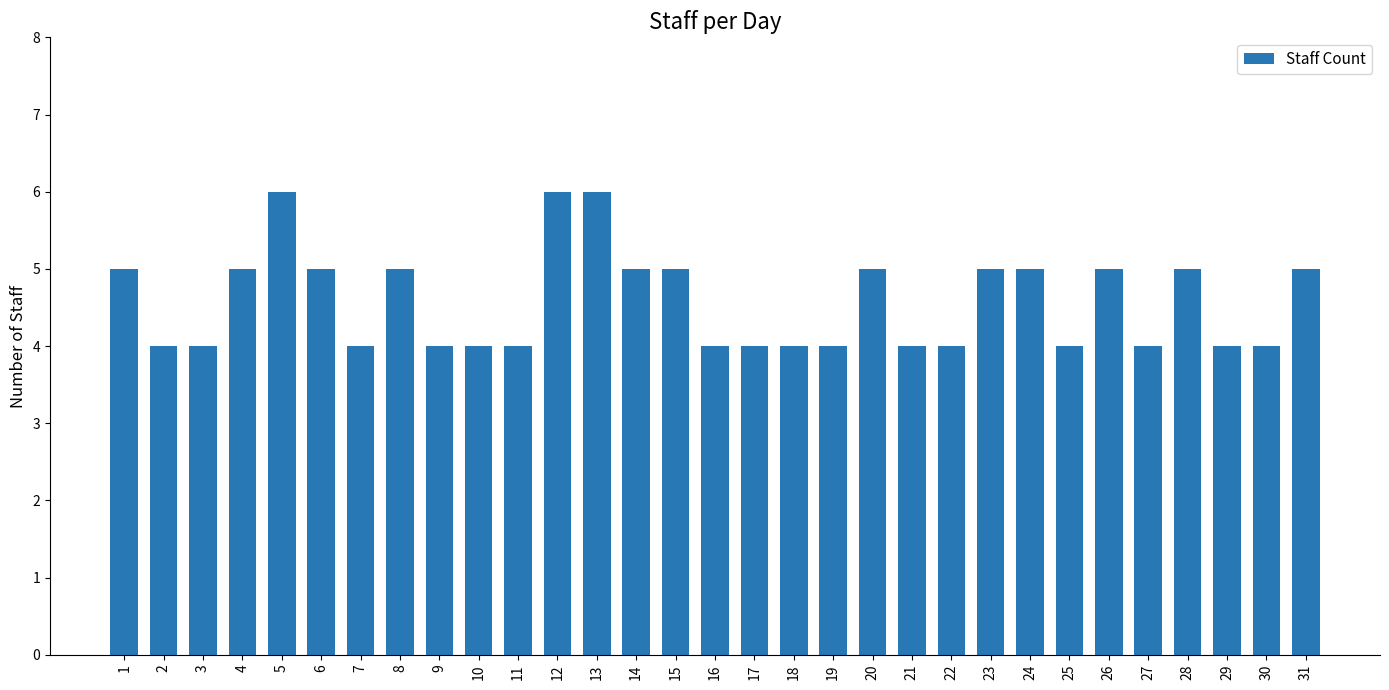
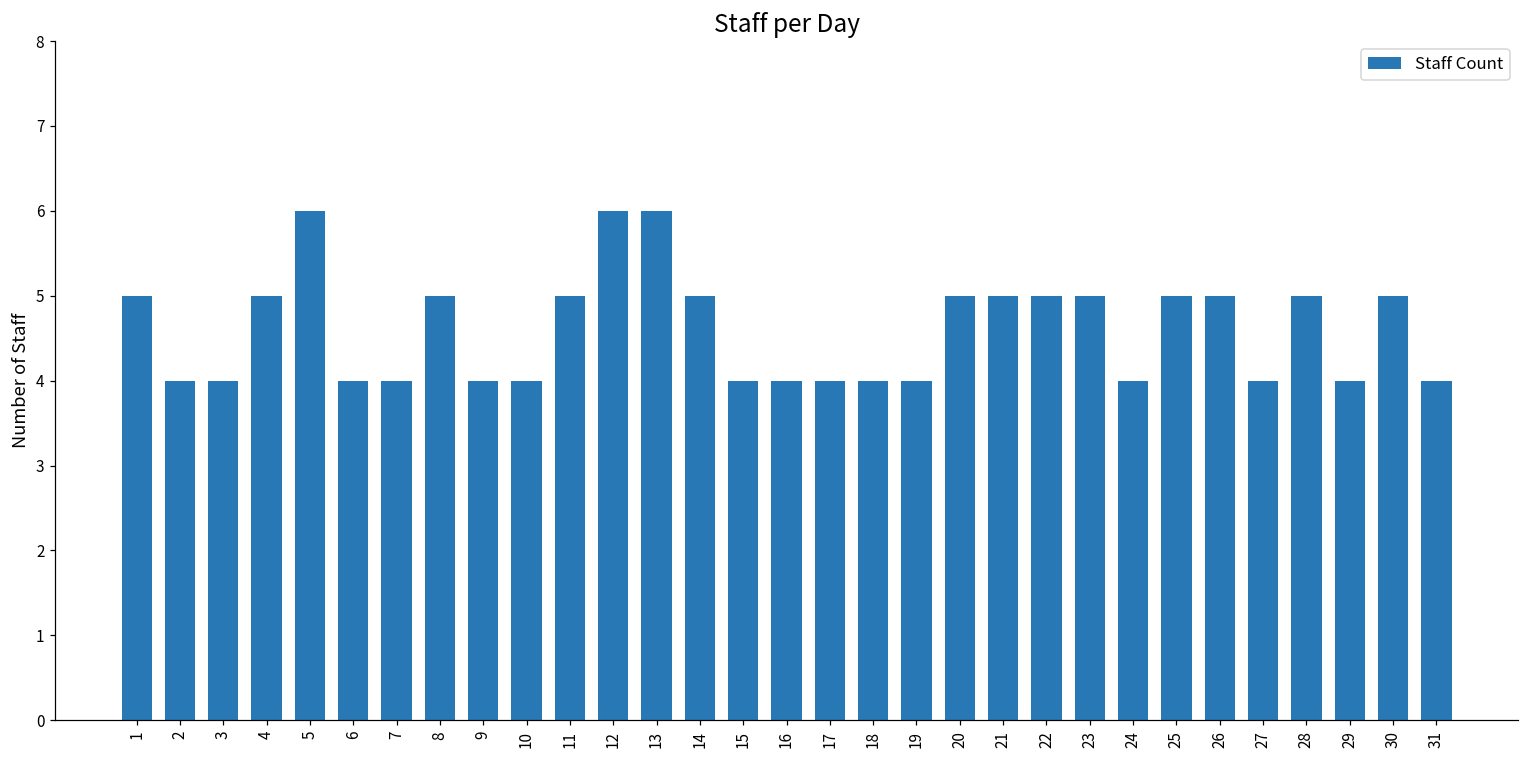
  {
    "1": 5,
    "2": 4,
    "3": 4,
    "4": 5,
    "5": 6,
-   "6": 5,
+   "6": 4,
    "7": 4,
    "8": 5,
    "9": 4,
    "10": 4,
-   "11": 4,
+   "11": 5,
    "12": 6,
    "13": 6,
    "14": 5,
-   "15": 5,
+   "15": 4,
    "16": 4,
    "17": 4,
    "18": 4,
    "19": 4,
    "20": 5,
-   "21": 4,
-   "22": 4,
+   "21": 5,
+   "22": 5,
    "23": 5,
-   "24": 5,
-   "25": 4,
+   "24": 4,
+   "25": 5,
    "26": 5,
    "27": 4,
    "28": 5,
    "29": 4,
-   "30": 4,
-   "31": 5
+   "30": 5,
+   "31": 4
  }
